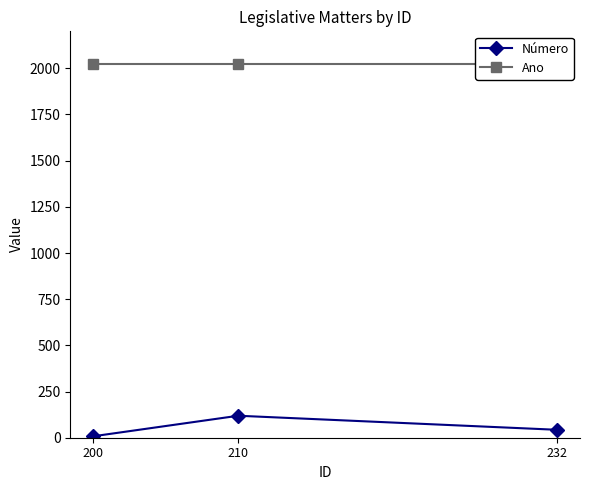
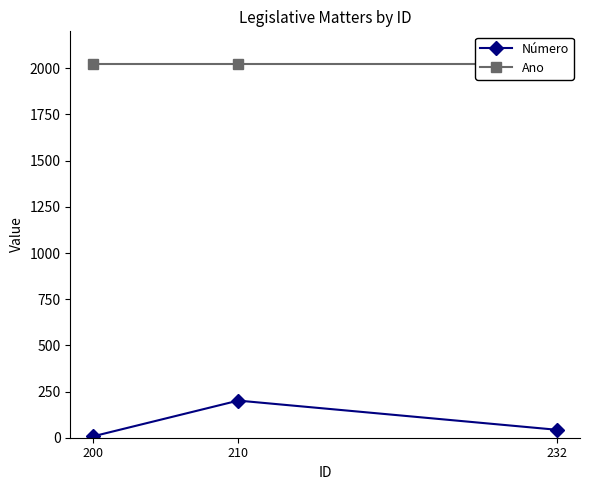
  {
    "Número": {
      "200": 10,
-     "210": 120,
+     "210": 200,
      "232": 40
    },
    "Ano": {
      "200": 2020,
      "210": 2020
    }
  }
